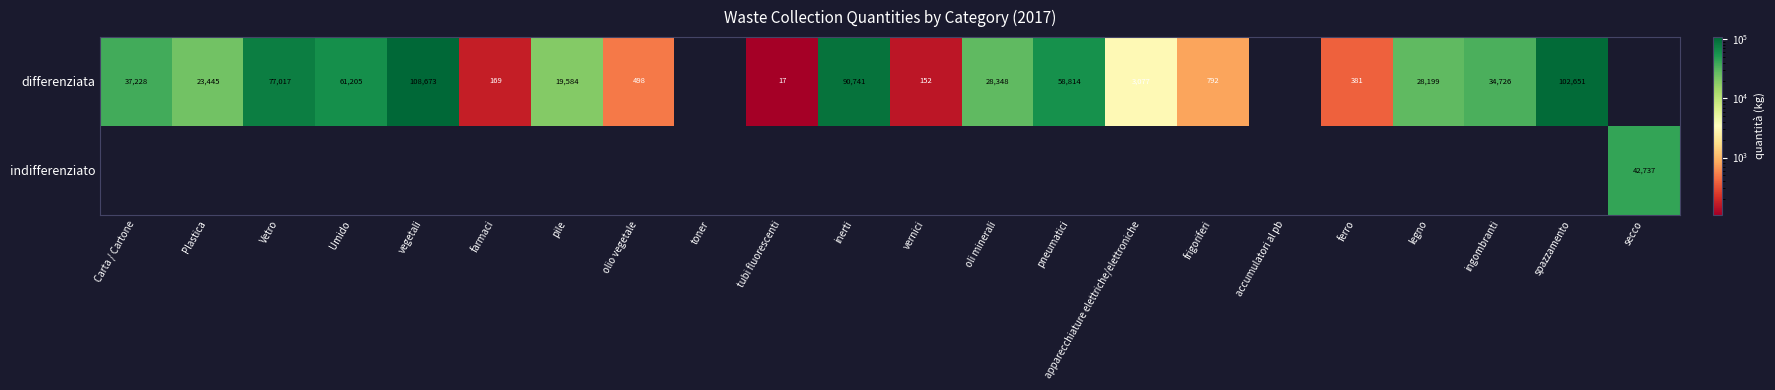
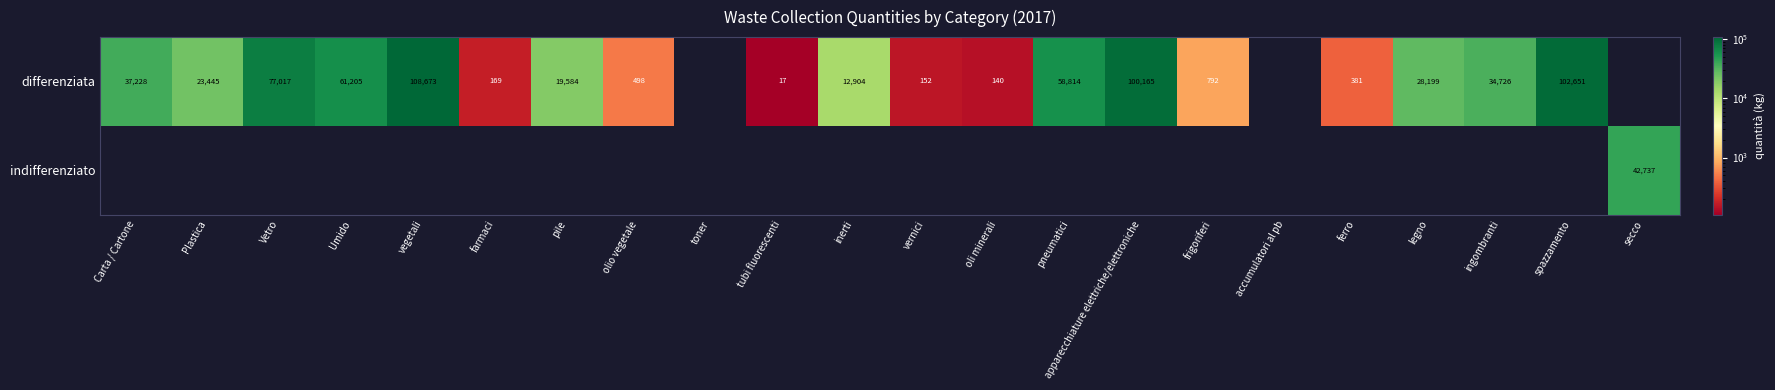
  {
    "differenziata": {
      "Carta / Cartone": "37,228",
      "Plastica": "23,445",
      "Vetro": "77,017",
      "Umido": "61,205",
      "vegetali": "108,673",
      "farmaci": "169",
      "pile": "19,584",
      "olio vegetale": "498",
      "tubi fluorescenti": "17",
-     "inerti": "90,741",
+     "inerti": "12,904",
      "vernici": "152",
-     "oli minerali": "28,348",
+     "oli minerali": "140",
      "pneumatici": "58,814",
-     "apparecchiature elettriche/elettroniche": "3,077",
+     "apparecchiature elettriche/elettroniche": "100,165",
      "frigoriferi": "792",
      "ferro": "381",
      "legno": "28,199",
      "ingombranti": "34,726",
      "spazzamento": "102,651"
    },
    "indifferenziato": {
      "secco": "42,737"
    }
  }
